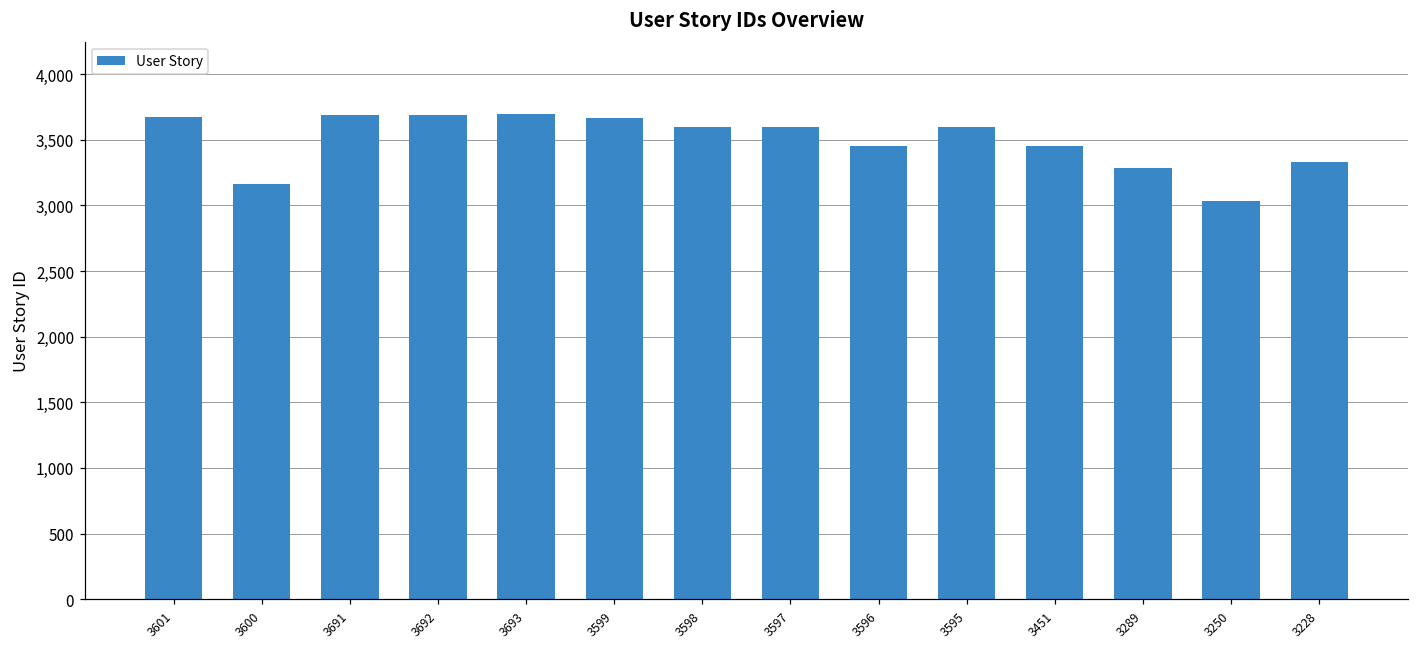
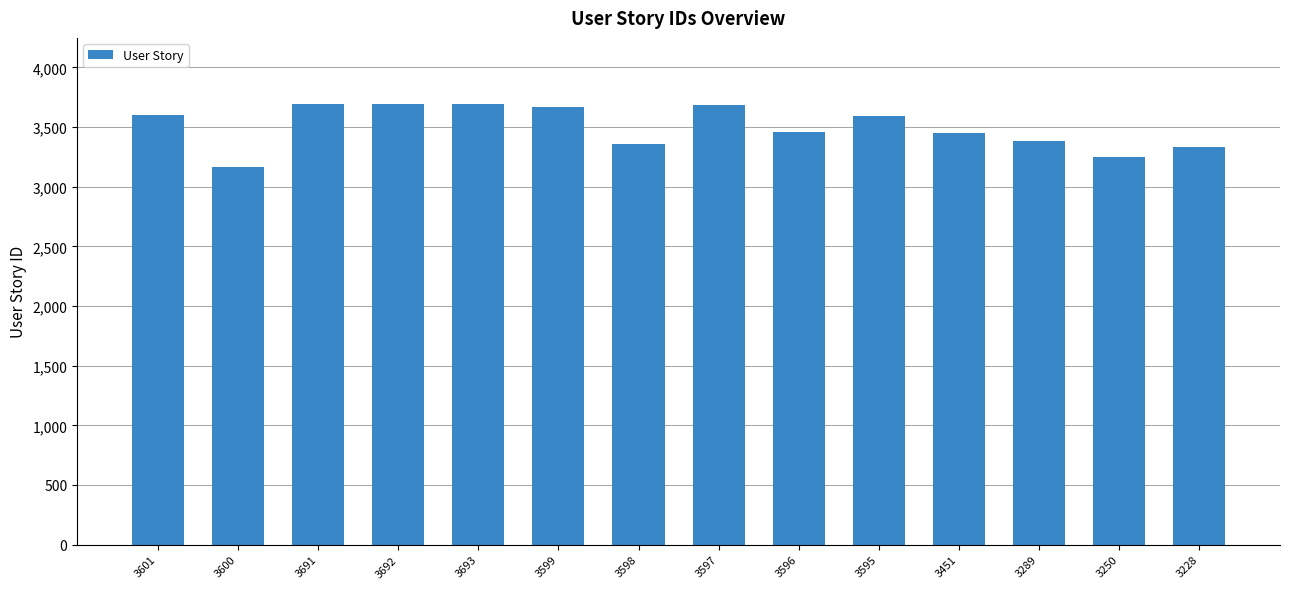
  {
-   "3601": "3,680",
+   "3601": "3,600",
    "3600": "3,160",
    "3691": "3,690",
    "3692": "3,690",
    "3693": "3,690",
    "3599": "3,670",
-   "3598": "3,600",
-   "3597": "3,600",
+   "3598": "3,360",
+   "3597": "3,680",
    "3596": "3,460",
    "3595": "3,600",
    "3451": "3,450",
-   "3289": "3,290",
-   "3250": "3,030",
+   "3289": "3,380",
+   "3250": "3,250",
    "3228": "3,330"
  }
